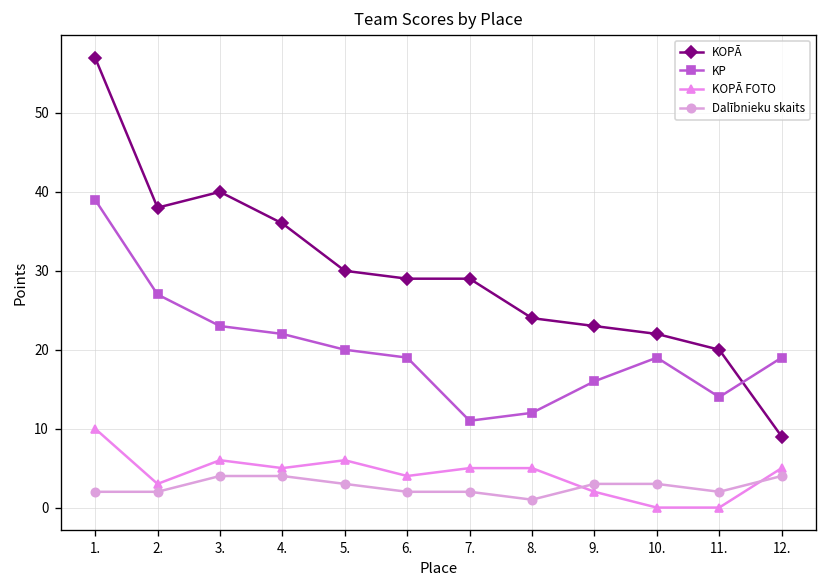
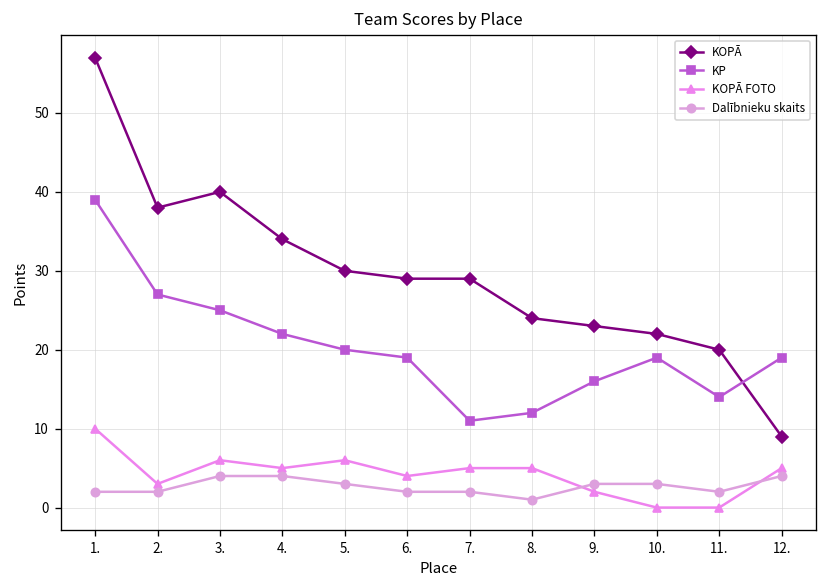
  {
    "KOPĀ": {
      "1.": 57,
      "2.": 38,
      "3.": 40,
-     "4.": 36,
+     "4.": 34,
      "5.": 30,
      "6.": 29,
      "7.": 29,
      "8.": 24,
      "9.": 23,
      "10.": 22,
      "11.": 20,
      "12.": 9
    },
    "KP": {
      "1.": 39,
      "2.": 27,
-     "3.": 23,
+     "3.": 25,
      "4.": 22,
      "5.": 20,
      "6.": 19,
      "7.": 11,
      "8.": 12,
      "9.": 16,
      "10.": 19,
      "11.": 14,
      "12.": 19
    }
  }
